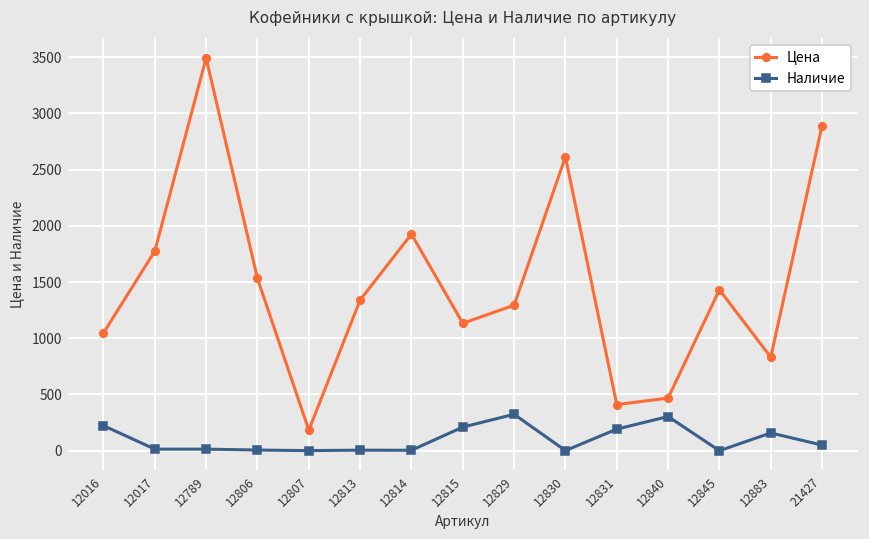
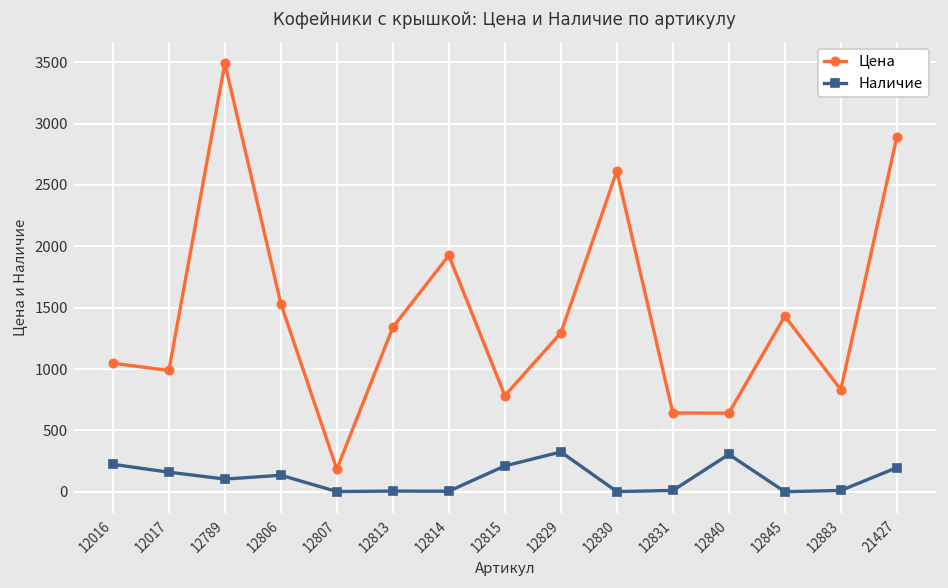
  {
    "Цена": {
      "12016": 1050,
-     "12017": 1780,
+     "12017": 990,
      "12789": 3490,
      "12806": 1530,
      "12807": 180,
      "12813": 1340,
      "12814": 1930,
-     "12815": 1130,
+     "12815": 780,
      "12829": 1290,
      "12830": 2610,
-     "12831": 410,
-     "12840": 470,
+     "12831": 640,
+     "12840": 640,
      "12845": 1430,
      "12883": 830,
      "21427": 2890
    },
    "Наличие": {
      "12016": 220,
-     "12017": 10,
-     "12789": 10,
-     "12806": 10,
+     "12017": 160,
+     "12789": 100,
+     "12806": 130,
      "12807": 0,
      "12813": 10,
      "12814": 0,
      "12815": 210,
      "12829": 320,
      "12830": 0,
-     "12831": 190,
+     "12831": 10,
      "12840": 300,
      "12845": 0,
-     "12883": 160,
-     "21427": 50
+     "12883": 10,
+     "21427": 200
    }
  }
